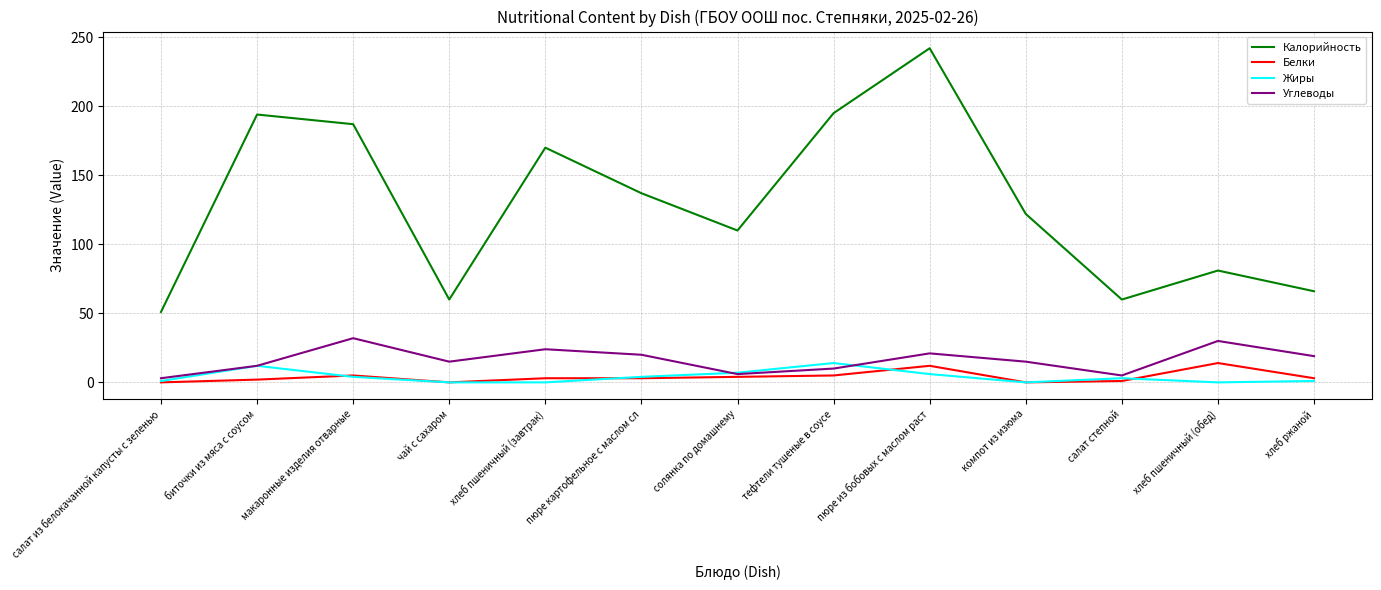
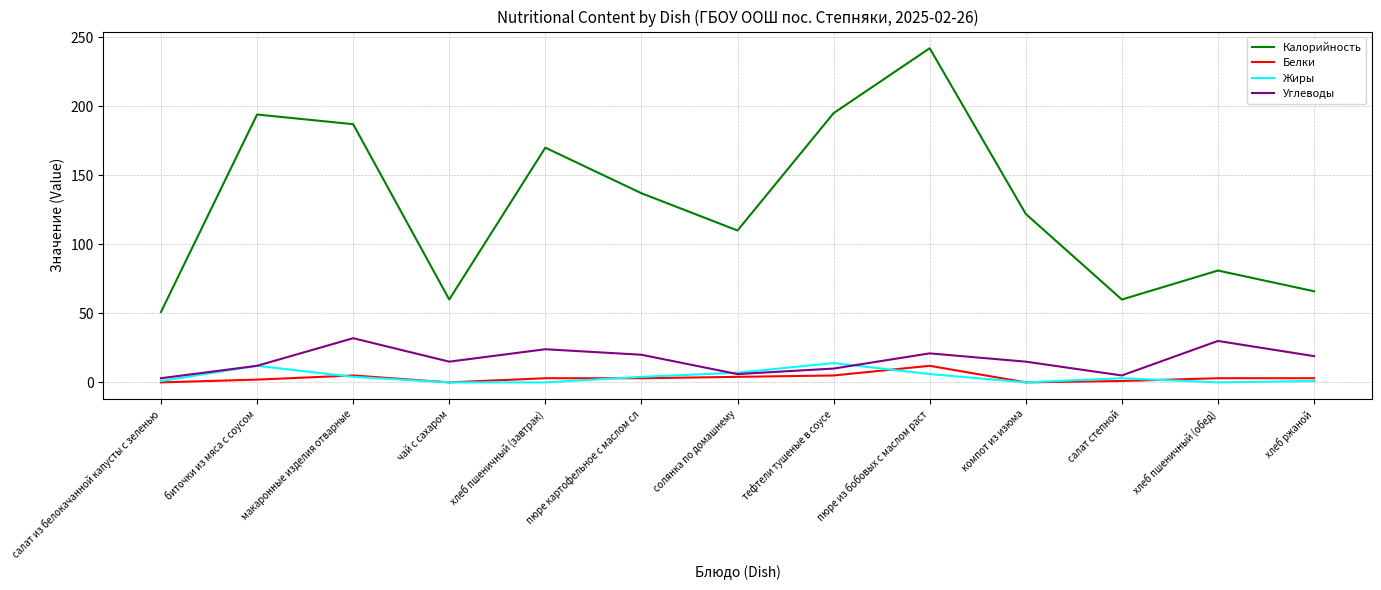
  {
    "Калорийность": {
      "салат из белокачанной капусты с зеленью": 51,
      "биточки из мяса с соусом": 194,
      "макаронные изделия отварные": 187,
      "чай с сахаром": 60,
      "хлеб пшеничный (завтрак)": 170,
      "пюре картофельное с маслом сл": 137,
      "солянка по домашнему": 110,
      "тефтели тушеные в соусе": 195,
      "пюре из бобовых с маслом раст": 242,
      "компот из изюма": 122,
      "салат степной": 60,
      "хлеб пшеничный (обед)": 81,
      "хлеб ржаной": 66
    },
    "Белки": {
      "биточки из мяса с соусом": 2,
      "хлеб пшеничный (завтрак)": 3,
      "солянка по домашнему": 4,
      "тефтели тушеные в соусе": 5,
      "пюре из бобовых с маслом раст": 12,
      "салат степной": 1,
-     "хлеб пшеничный (обед)": 14,
+     "хлеб пшеничный (обед)": 3,
      "хлеб ржаной": 3
    },
    "Жиры": {
      "хлеб пшеничный (завтрак)": 0,
      "тефтели тушеные в соусе": 14,
      "пюре из бобовых с маслом раст": 6,
      "салат степной": 3,
      "хлеб пшеничный (обед)": 0,
      "хлеб ржаной": 1
    },
    "Углеводы": {
      "салат из белокачанной капусты с зеленью": 3,
      "макаронные изделия отварные": 32,
      "чай с сахаром": 15,
      "хлеб пшеничный (завтрак)": 24,
      "пюре картофельное с маслом сл": 20,
      "тефтели тушеные в соусе": 10,
      "пюре из бобовых с маслом раст": 21,
      "компот из изюма": 15,
      "салат степной": 5,
      "хлеб пшеничный (обед)": 30,
      "хлеб ржаной": 19
    }
  }
